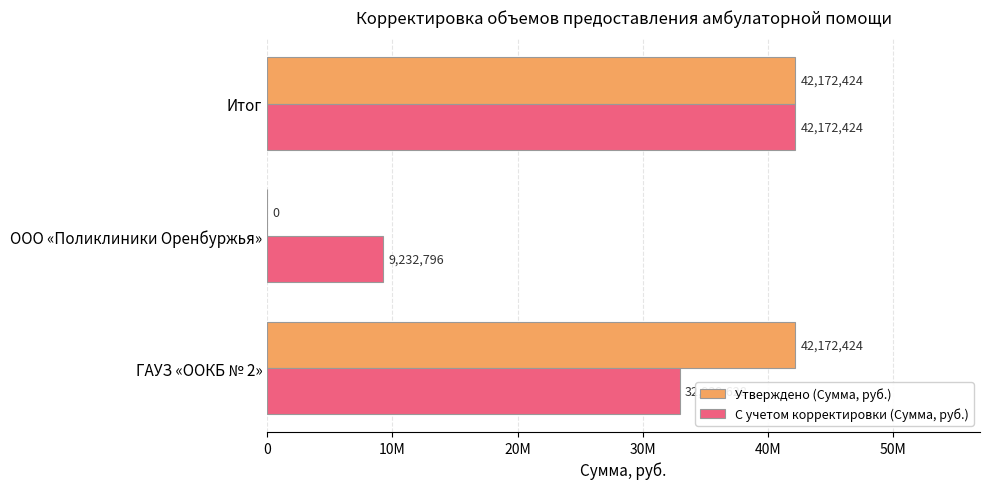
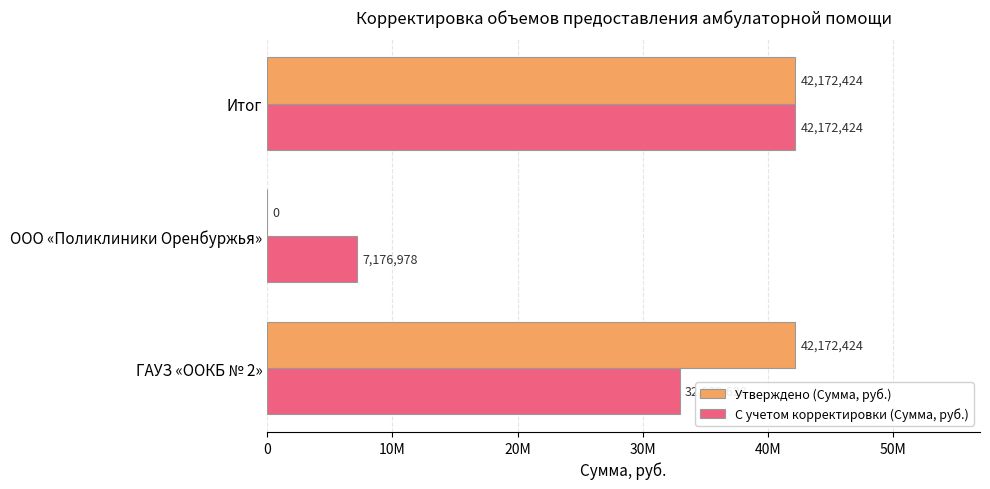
  {
    "Утверждено (Сумма, руб.)": {
      "Итог": "42,172,424",
      "ООО «Поликлиники Оренбуржья»": "0",
      "ГАУЗ «OOКБ № 2»": "42,172,424"
    },
    "С учетом корректировки (Сумма, руб.)": {
      "Итог": "42,172,424",
-     "ООО «Поликлиники Оренбуржья»": "9,232,796"
+     "ООО «Поликлиники Оренбуржья»": "7,176,978"
    }
  }
